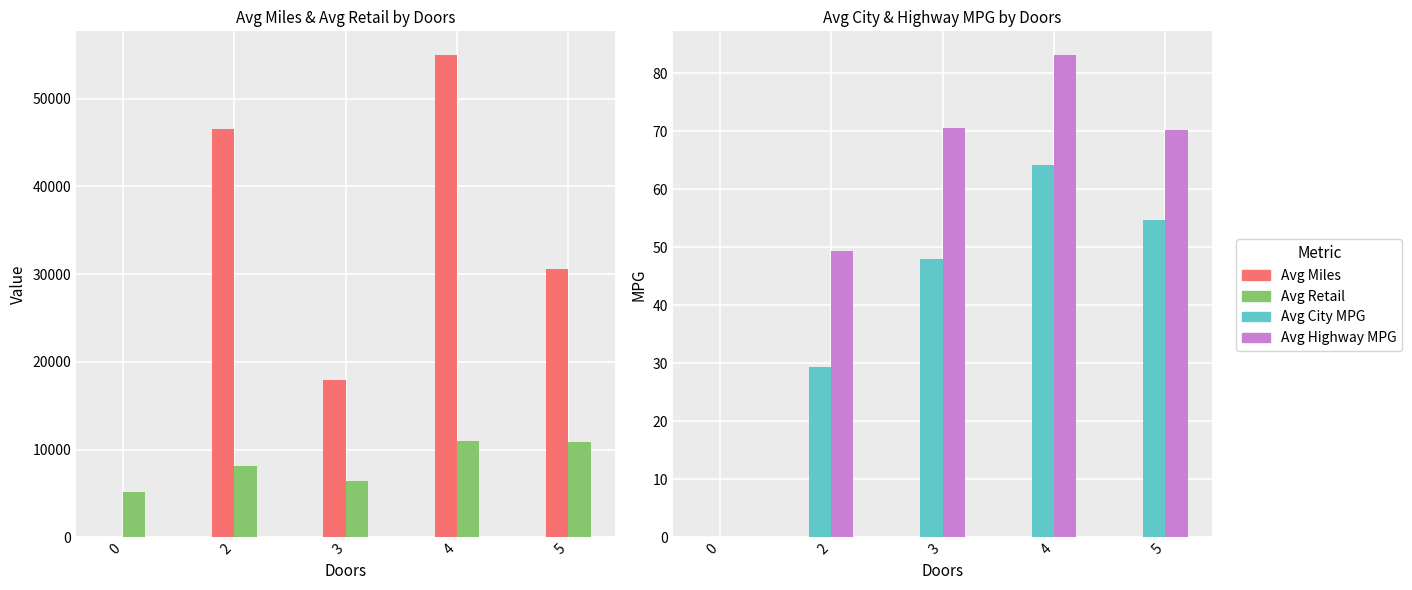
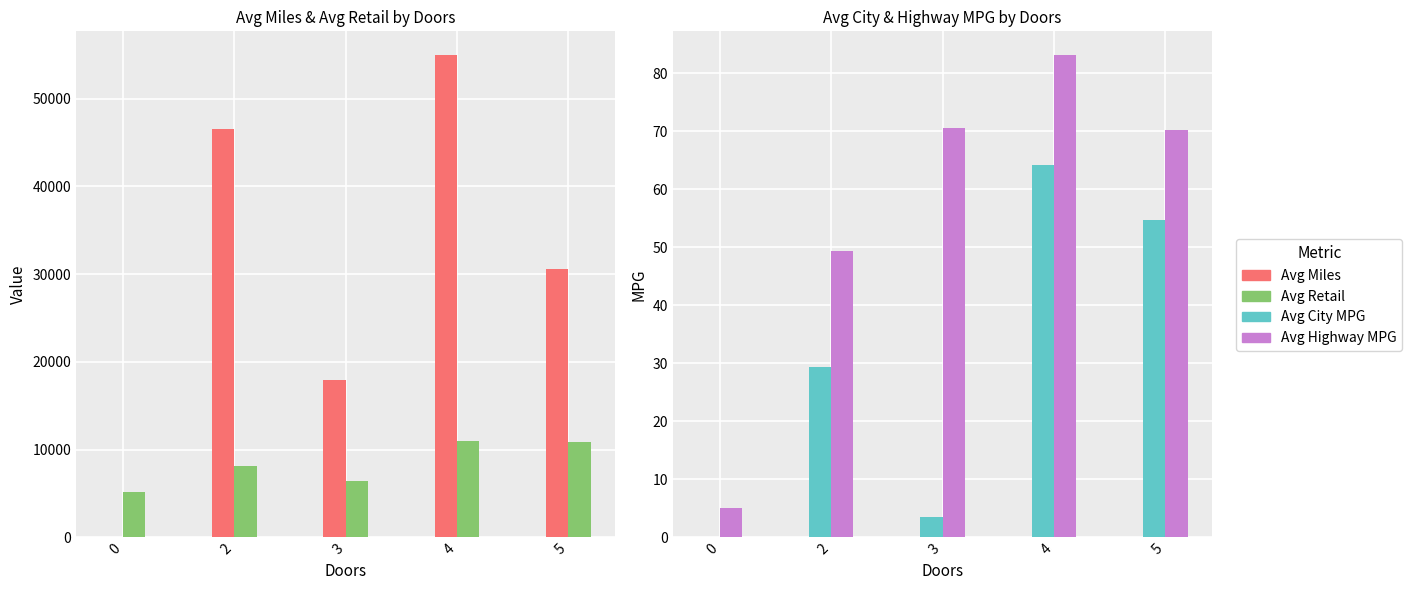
  {
    "Avg Miles & Avg Retail by Doors": {
      "Avg Miles": {
        "0": 0,
        "2": 47000,
        "3": 18000,
        "4": 55000,
        "5": 31000
      },
      "Avg Retail": {
        "0": 5000,
        "2": 8000,
        "3": 6000,
        "4": 11000,
        "5": 11000
      }
    },
    "Avg City & Highway MPG by Doors": {
      "Avg City MPG": {
        "0": 0,
        "2": 29,
-       "3": 48,
+       "3": 3,
        "4": 64,
        "5": 55
      },
      "Avg Highway MPG": {
-       "0": 0,
+       "0": 5,
        "2": 49,
        "3": 71,
        "4": 83,
        "5": 70
      }
    }
  }
